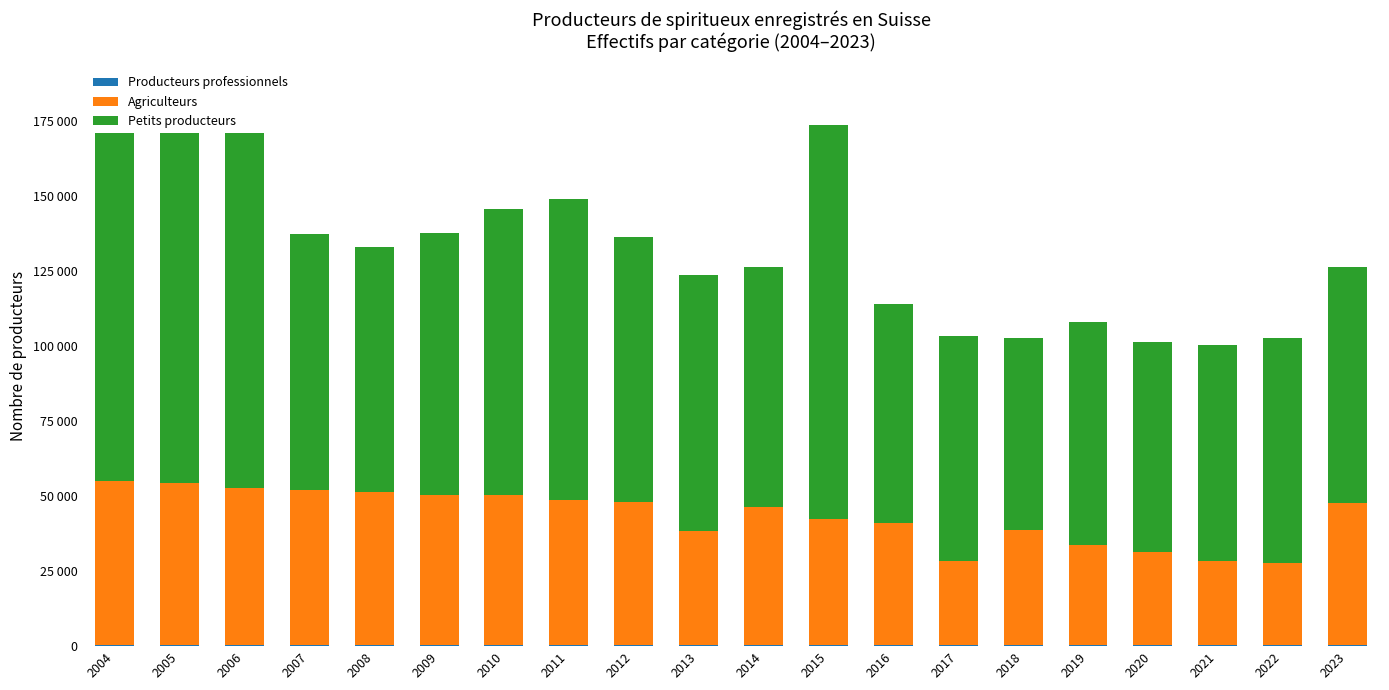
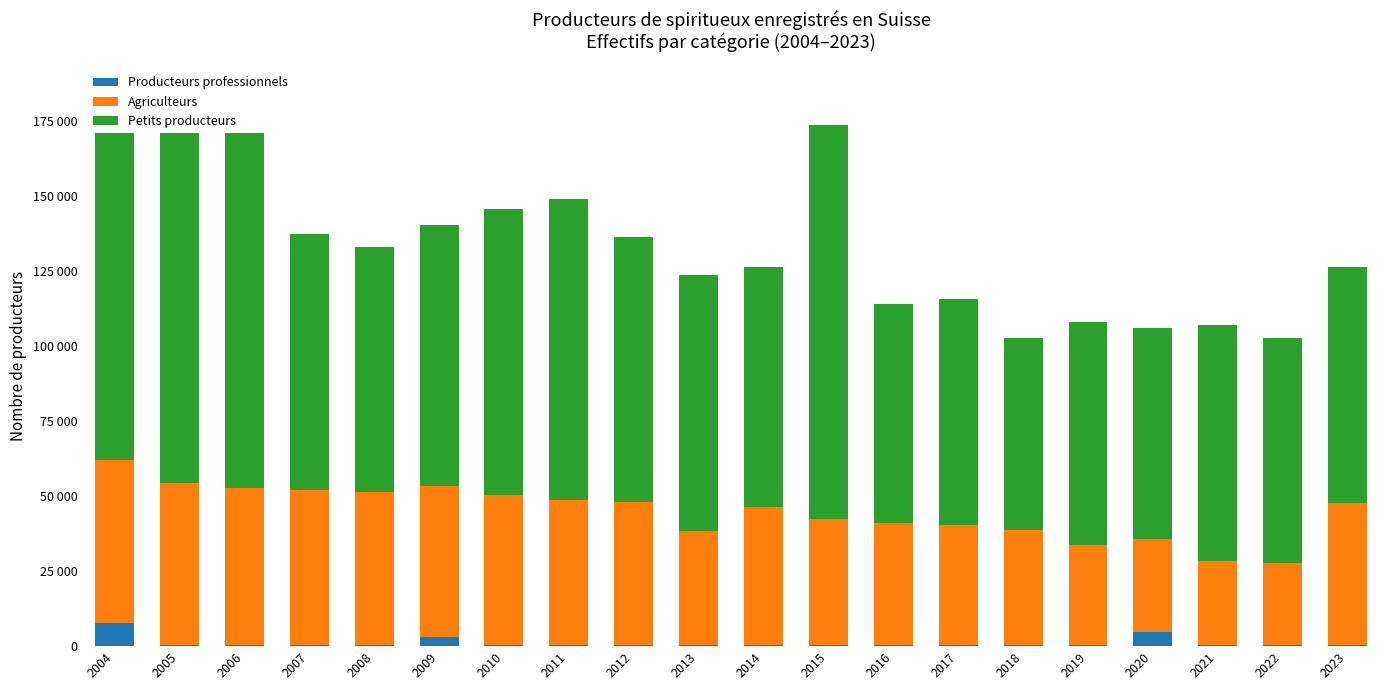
  {
    "Producteurs professionnels": {
-     "2004": 1000,
-     "2009": 0,
-     "2020": 0
+     "2004": 8000,
+     "2009": 3000,
+     "2020": 5000
    },
    "Agriculteurs": {
      "2004": 54000,
      "2005": 54000,
      "2006": 52000,
      "2007": 52000,
      "2008": 51000,
      "2009": 50000,
      "2010": 50000,
      "2011": 49000,
      "2012": 48000,
      "2013": 38000,
      "2014": 46000,
      "2015": 42000,
      "2016": 41000,
-     "2017": 28000,
+     "2017": 40000,
      "2018": 38000,
      "2019": 33000,
      "2020": 31000,
      "2021": 28000,
      "2022": 27000,
      "2023": 48000
    },
    "Petits producteurs": {
      "2007": 85000,
      "2008": 82000,
      "2009": 87000,
      "2010": 95000,
      "2011": 100000,
      "2012": 88000,
      "2013": 85000,
      "2014": 80000,
      "2015": 131000,
      "2016": 73000,
      "2017": 75000,
      "2018": 64000,
      "2019": 74000,
      "2020": 70000,
-     "2021": 72000,
+     "2021": 79000,
      "2022": 75000,
      "2023": 78000
    }
  }
